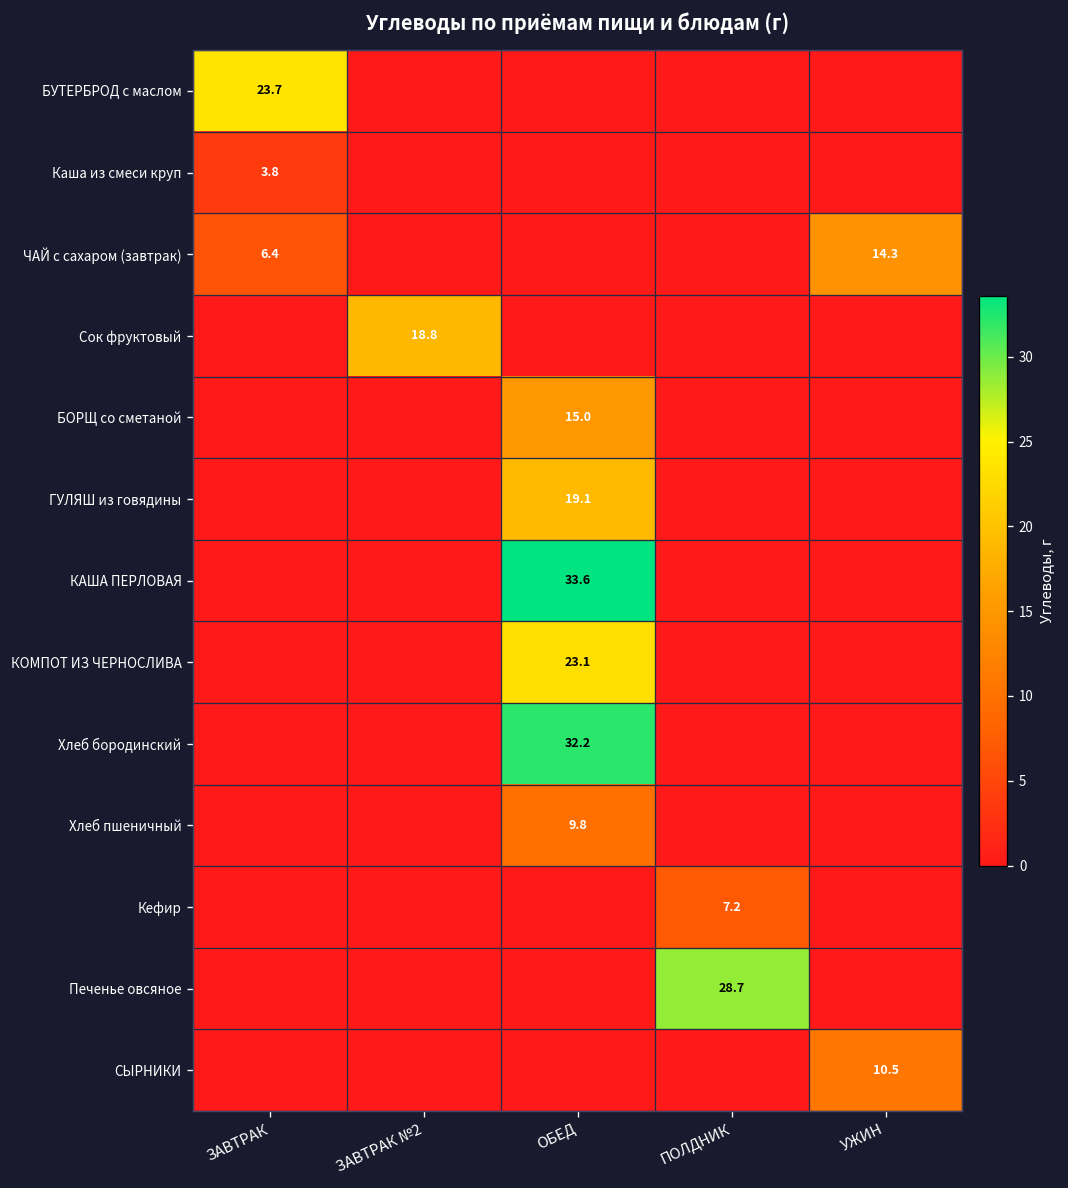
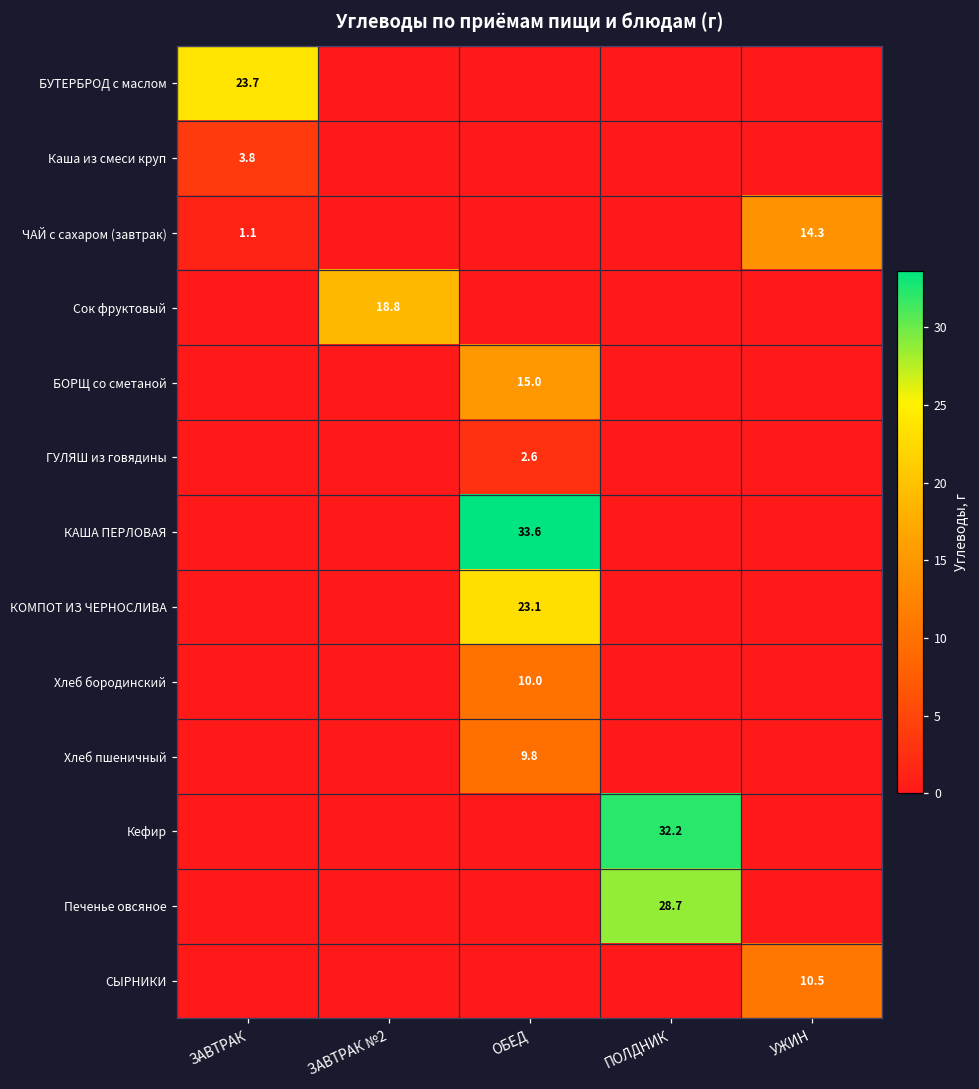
  {
    "БУТЕРБРОД с маслом": {
      "ЗАВТРАК": 23.7
    },
    "Каша из смеси круп": {
      "ЗАВТРАК": 3.8
    },
    "ЧАЙ с сахаром (завтрак)": {
-     "ЗАВТРАК": 6.4,
+     "ЗАВТРАК": 1.1,
      "УЖИН": 14.3
    },
    "Сок фруктовый": {
      "ЗАВТРАК №2": 18.8
    },
    "БОРЩ со сметаной": {
      "ОБЕД": 15.0
    },
    "ГУЛЯШ из говядины": {
-     "ОБЕД": 19.1
+     "ОБЕД": 2.6
    },
    "КАША ПЕРЛОВАЯ": {
      "ОБЕД": 33.6
    },
    "КОМПОТ ИЗ ЧЕРНОСЛИВА": {
      "ОБЕД": 23.1
    },
    "Хлеб бородинский": {
-     "ОБЕД": 32.2
+     "ОБЕД": 10.0
    },
    "Хлеб пшеничный": {
      "ОБЕД": 9.8
    },
    "Кефир": {
-     "ПОЛДНИК": 7.2
+     "ПОЛДНИК": 32.2
    },
    "Печенье овсяное": {
      "ПОЛДНИК": 28.7
    },
    "СЫРНИКИ": {
      "УЖИН": 10.5
    }
  }
